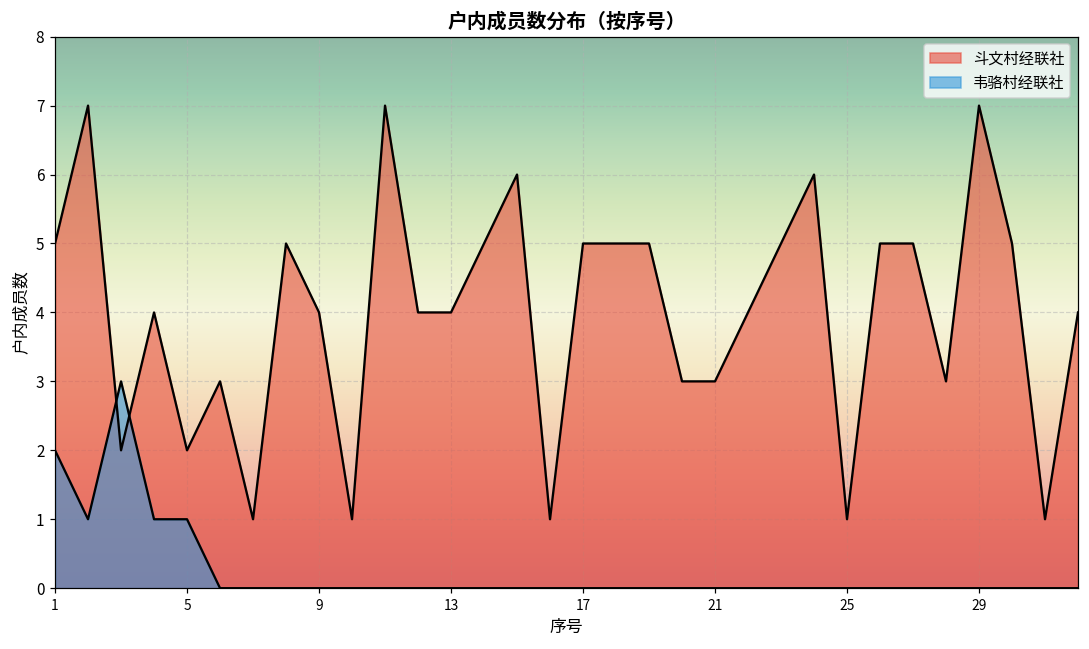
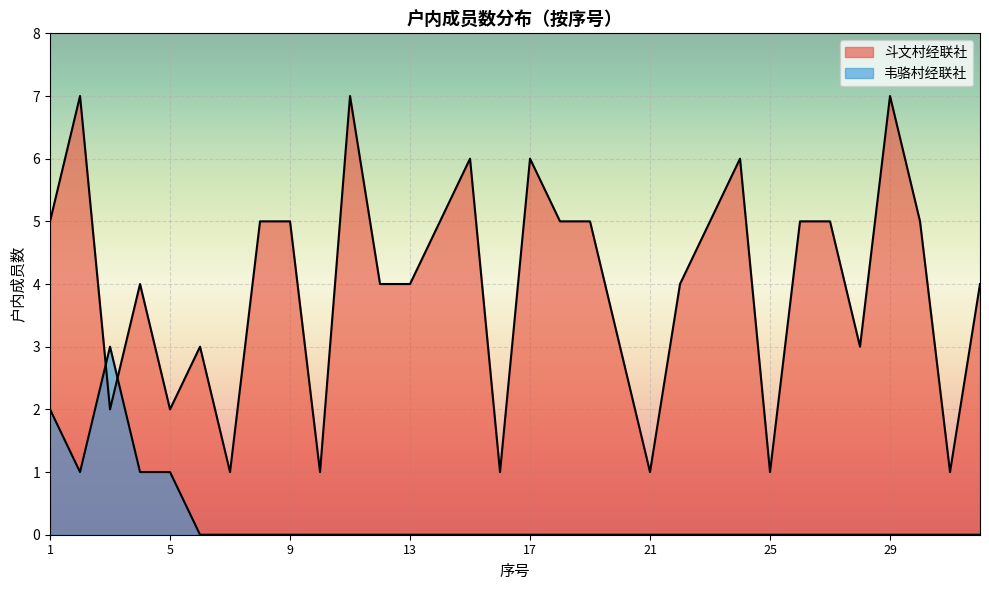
  {
    "斗文村经联社": {
      "1": 5,
      "5": 2,
-     "9": 4,
+     "9": 5,
      "13": 4,
-     "17": 5,
-     "21": 3,
+     "17": 6,
+     "21": 1,
      "25": 1,
      "29": 7
    },
    "韦骆村经联社": {
      "1": 2,
      "5": 1,
      "9": 0,
      "13": 0,
      "17": 0,
      "21": 0,
      "25": 0,
      "29": 0
    }
  }
